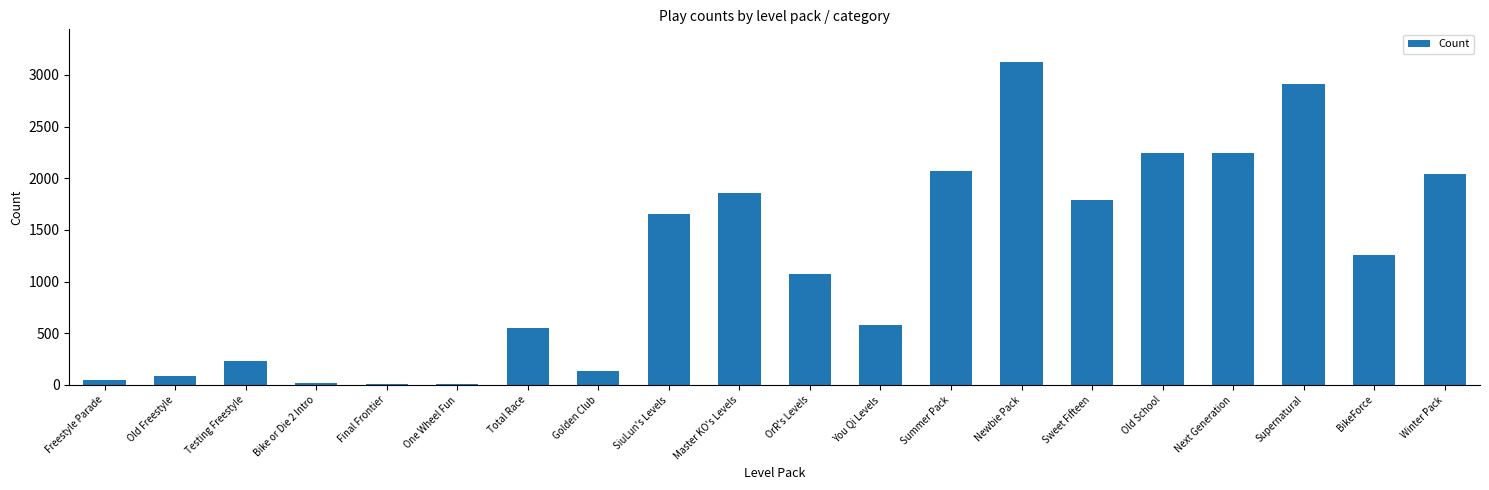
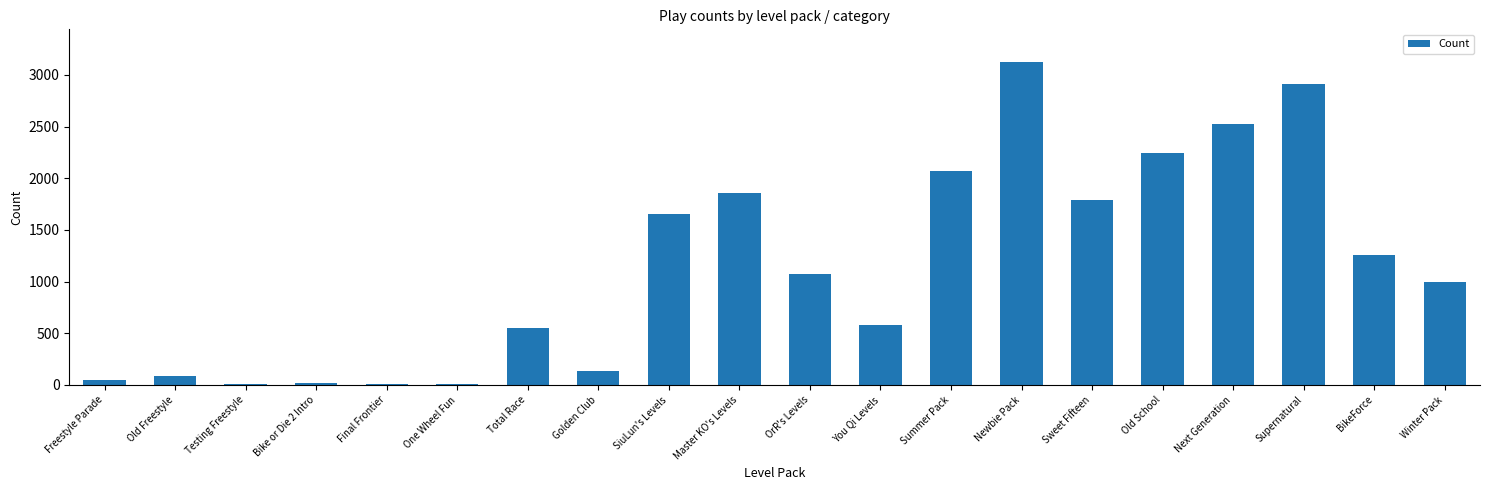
  {
    "Freestyle Parade": 50,
    "Old Freestyle": 90,
-   "Testing Freestyle": 230,
+   "Testing Freestyle": 10,
    "Total Race": 550,
    "Golden Club": 140,
    "SiuLun's Levels": 1660,
    "Master KO's Levels": 1860,
    "OrR's Levels": 1070,
    "You Qi Levels": 580,
    "Summer Pack": 2070,
    "Newbie Pack": 3130,
    "Sweet Fifteen": 1790,
    "Old School": 2250,
-   "Next Generation": 2240,
+   "Next Generation": 2520,
    "Supernatural": 2910,
    "BikeForce": 1250,
-   "Winter Pack": 2040
+   "Winter Pack": 1000
  }
